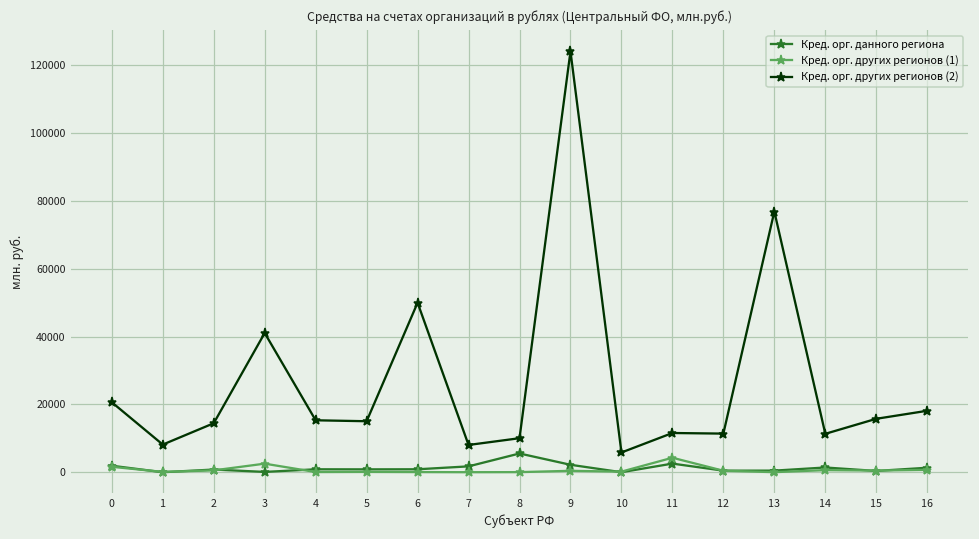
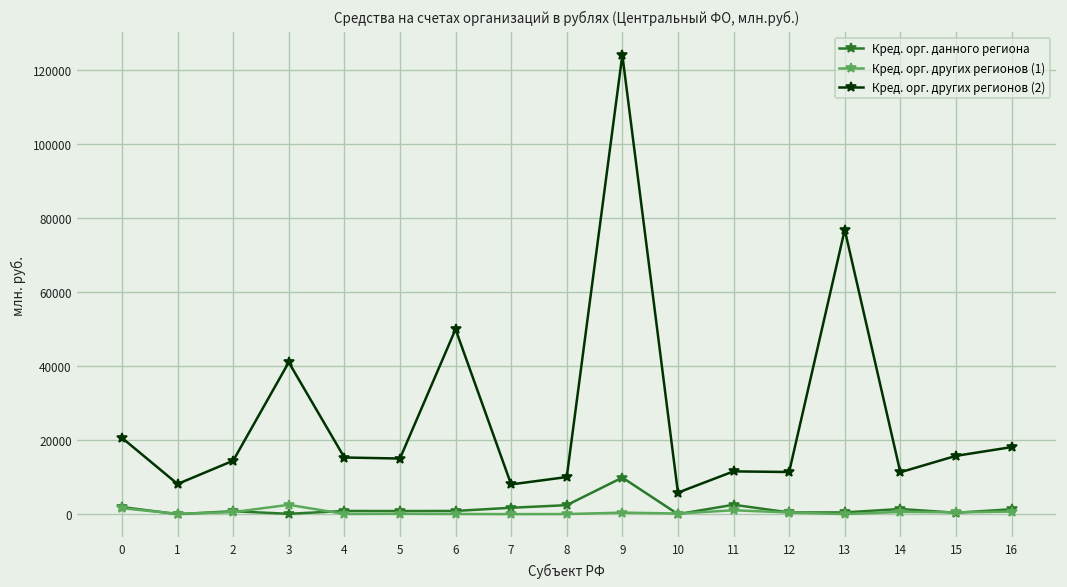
  {
    "Кред. орг. данного региона": {
      "3": 0,
      "7": 2000,
-     "8": 6000,
-     "9": 2000,
+     "8": 2000,
+     "9": 10000,
      "11": 3000
    },
    "Кред. орг. других регионов (1)": {
      "3": 3000,
      "7": 0,
      "8": 0,
      "9": 0,
-     "11": 4000
+     "11": 1000
    },
    "Кред. орг. других регионов (2)": {
      "0": 21000,
      "1": 8000,
      "2": 14000,
      "3": 41000,
      "4": 15000,
      "5": 15000,
      "6": 50000,
      "7": 8000,
      "8": 10000,
      "9": 124000,
      "10": 6000,
      "11": 12000,
      "12": 11000,
      "13": 77000,
      "14": 11000,
      "15": 16000,
      "16": 18000
    }
  }
